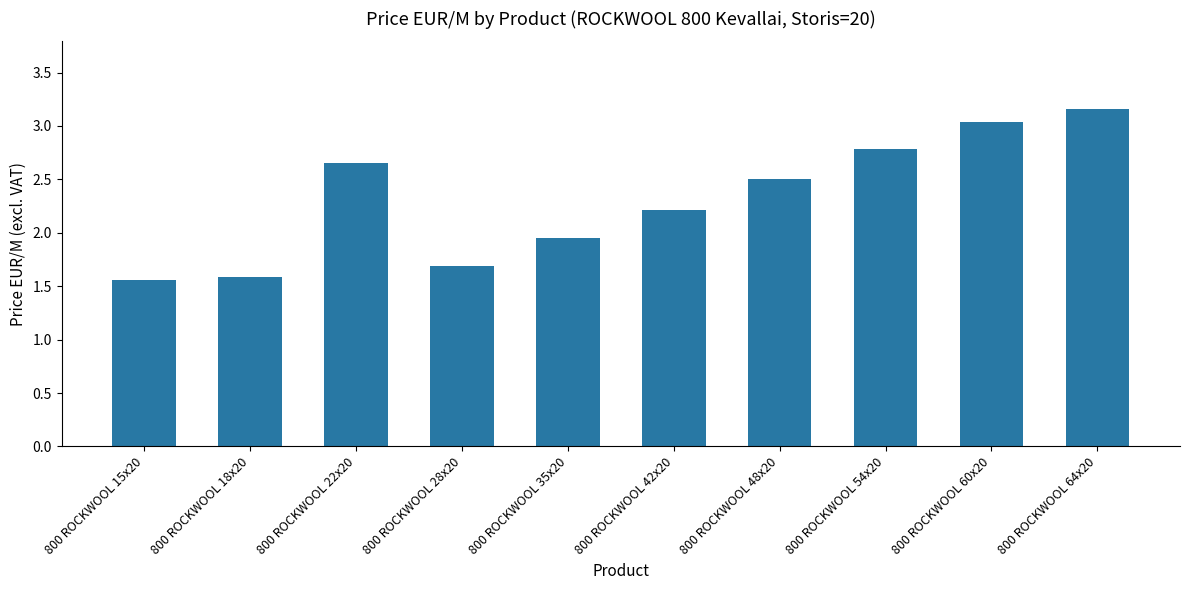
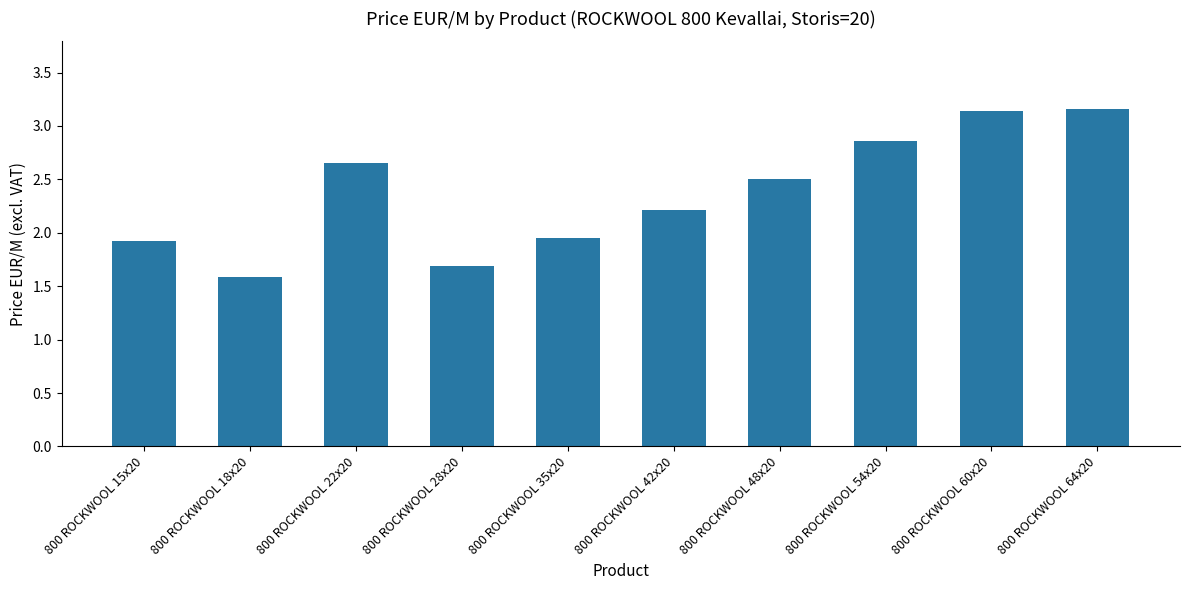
  {
-   "800 ROCKWOOL 15x20": 1.56,
+   "800 ROCKWOOL 15x20": 1.92,
    "800 ROCKWOOL 18x20": 1.59,
    "800 ROCKWOOL 22x20": 2.65,
    "800 ROCKWOOL 28x20": 1.69,
    "800 ROCKWOOL 35x20": 1.95,
    "800 ROCKWOOL 42x20": 2.21,
    "800 ROCKWOOL 48x20": 2.50,
-   "800 ROCKWOOL 54x20": 2.78,
-   "800 ROCKWOOL 60x20": 3.04,
+   "800 ROCKWOOL 54x20": 2.86,
+   "800 ROCKWOOL 60x20": 3.14,
    "800 ROCKWOOL 64x20": 3.16
  }
